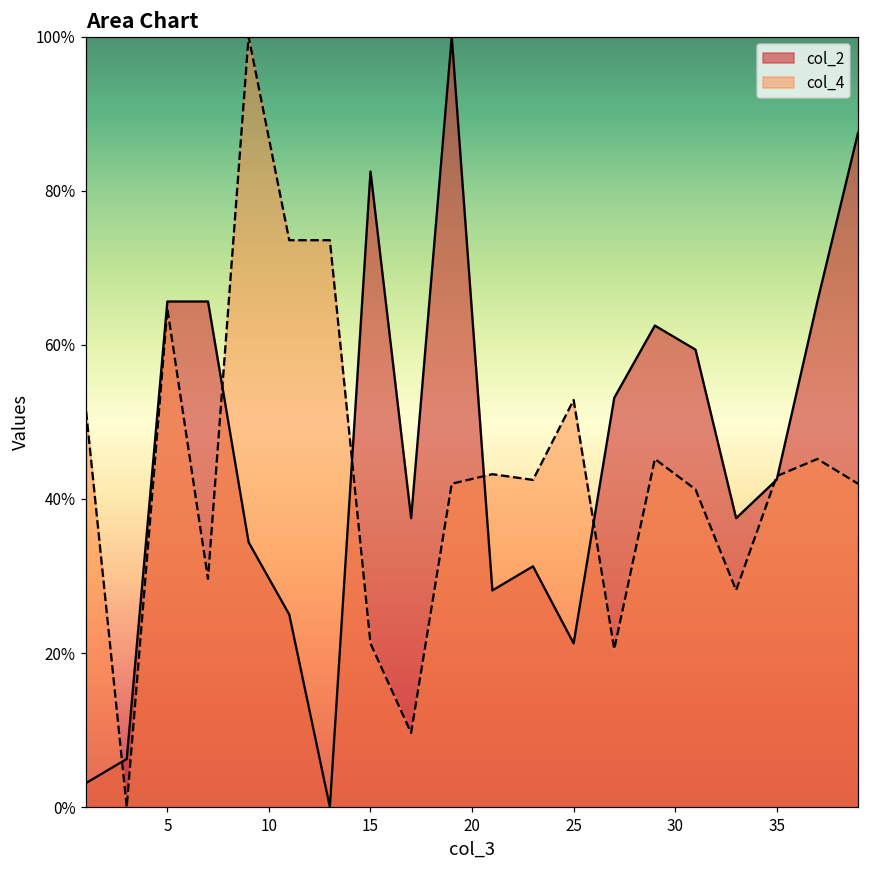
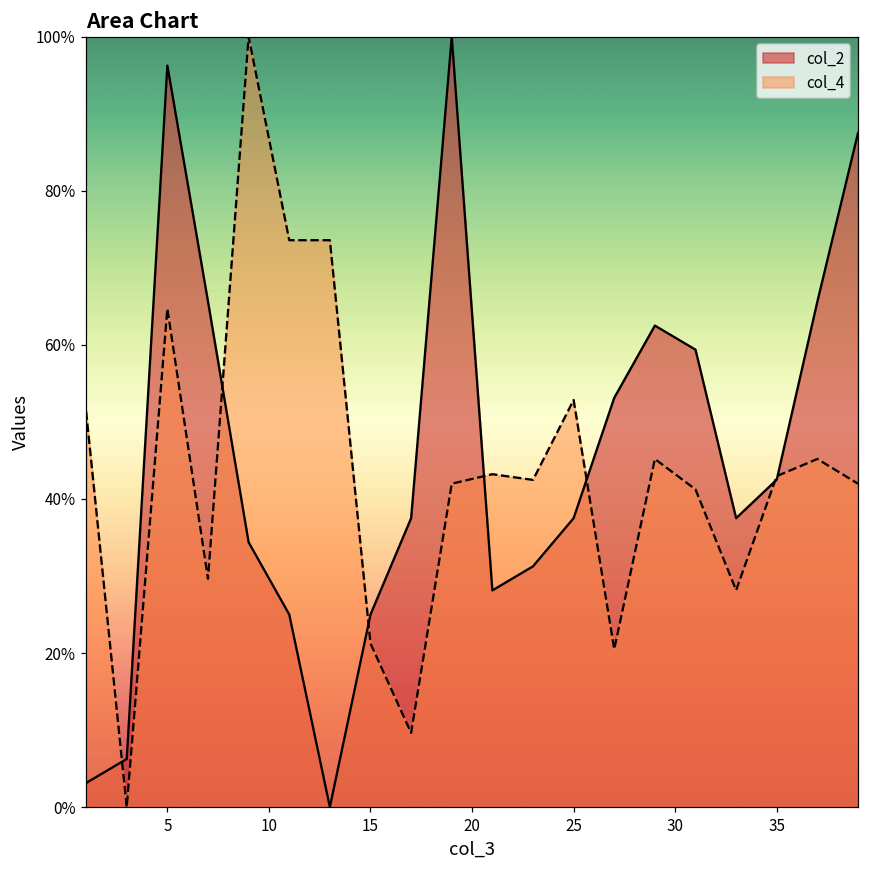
  {
    "col_2": {
-     "5": "66%",
-     "15": "83%",
-     "25": "21%",
+     "5": "96%",
+     "15": "25%",
+     "25": "38%",
      "35": "42%"
    },
    "col_4": {
      "5": "65%",
      "15": "21%",
      "25": "53%",
      "35": "43%"
    }
  }
